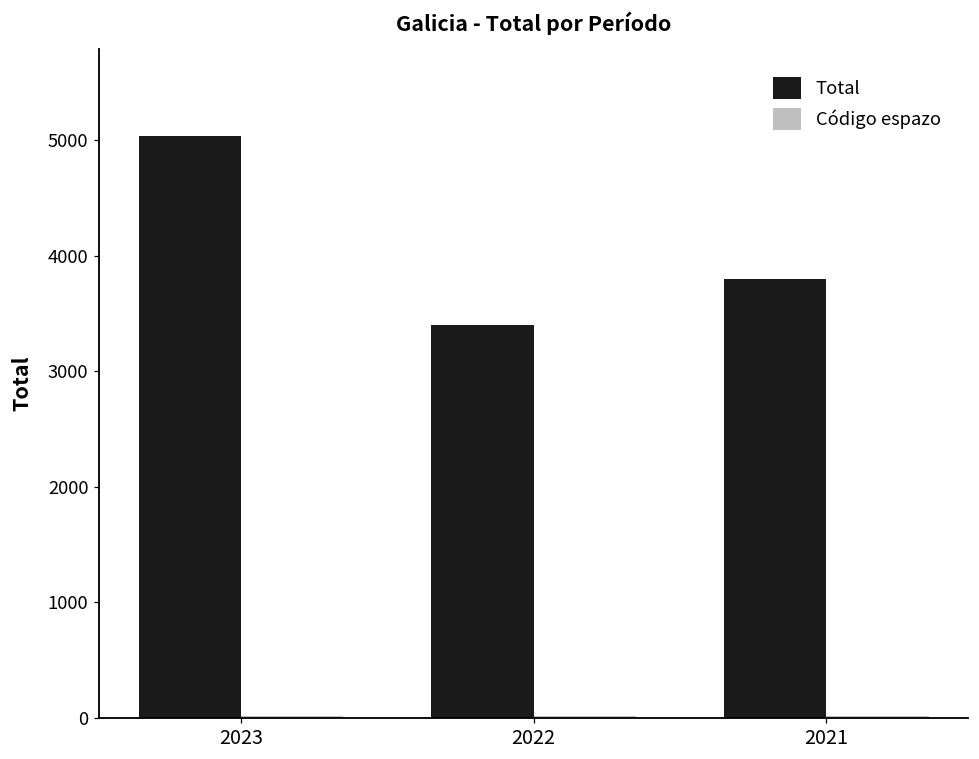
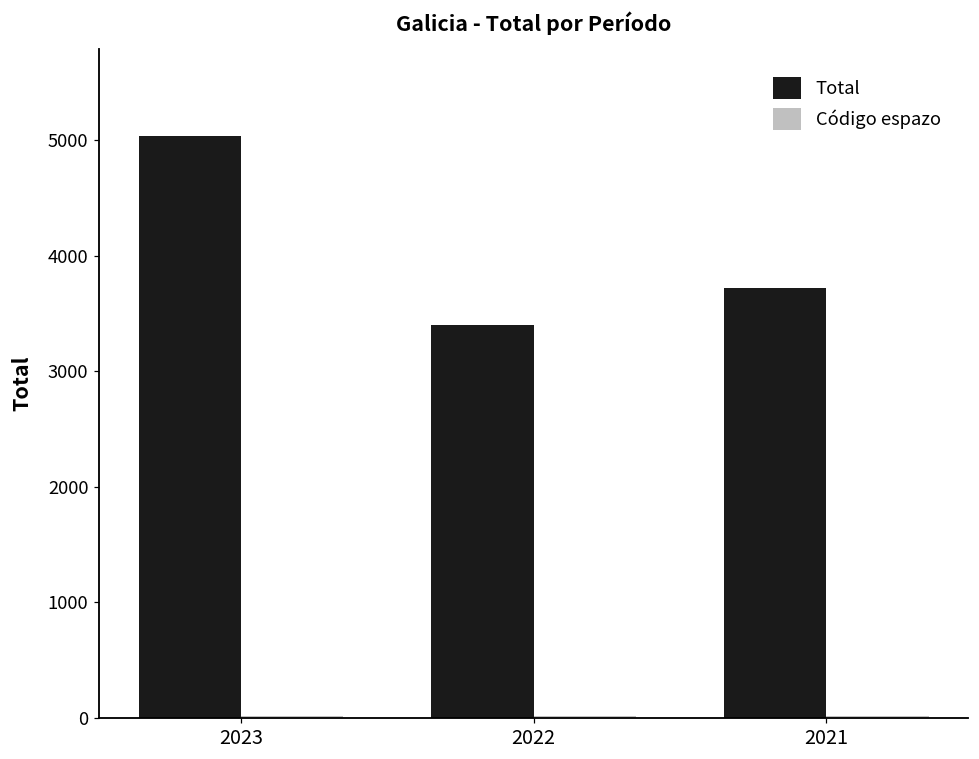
  {
    "Total": {
      "2023": 5040,
      "2022": 3400,
-     "2021": 3800
+     "2021": 3720
    }
  }
